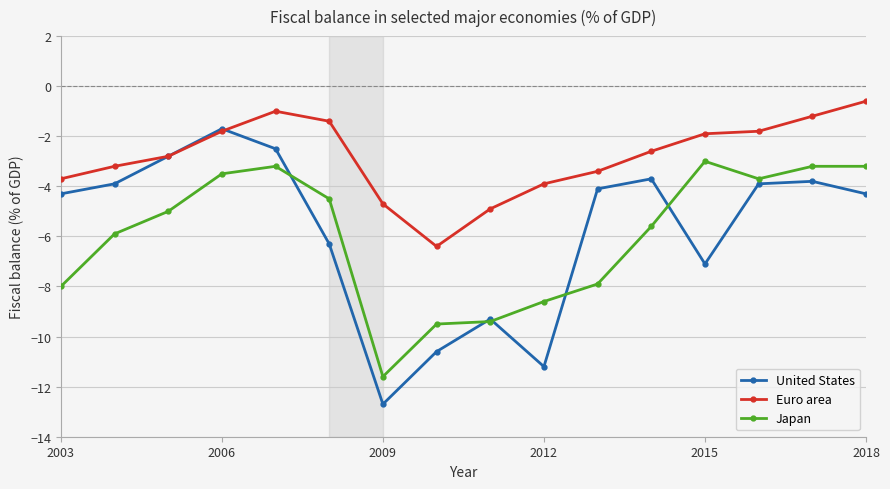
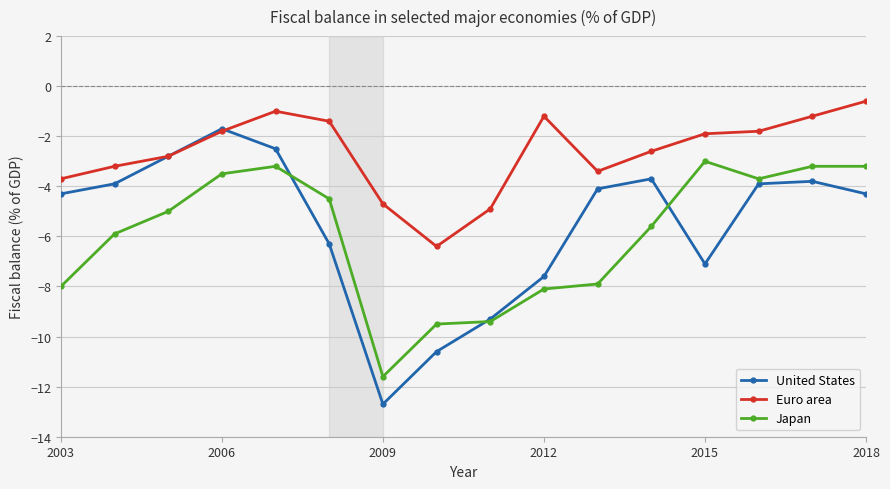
  {
    "United States": {
      "2003": -4.3,
      "2006": -1.7,
      "2009": -12.7,
-     "2012": -11.2,
+     "2012": -7.6,
      "2015": -7.1,
      "2018": -4.3
    },
    "Euro area": {
      "2003": -3.7,
      "2006": -1.8,
      "2009": -4.7,
-     "2012": -3.9,
+     "2012": -1.2,
      "2015": -1.9,
      "2018": -0.6
    },
    "Japan": {
      "2003": -8.0,
      "2006": -3.5,
      "2009": -11.6,
-     "2012": -8.6,
+     "2012": -8.1,
      "2015": -3.0,
      "2018": -3.2
    }
  }
